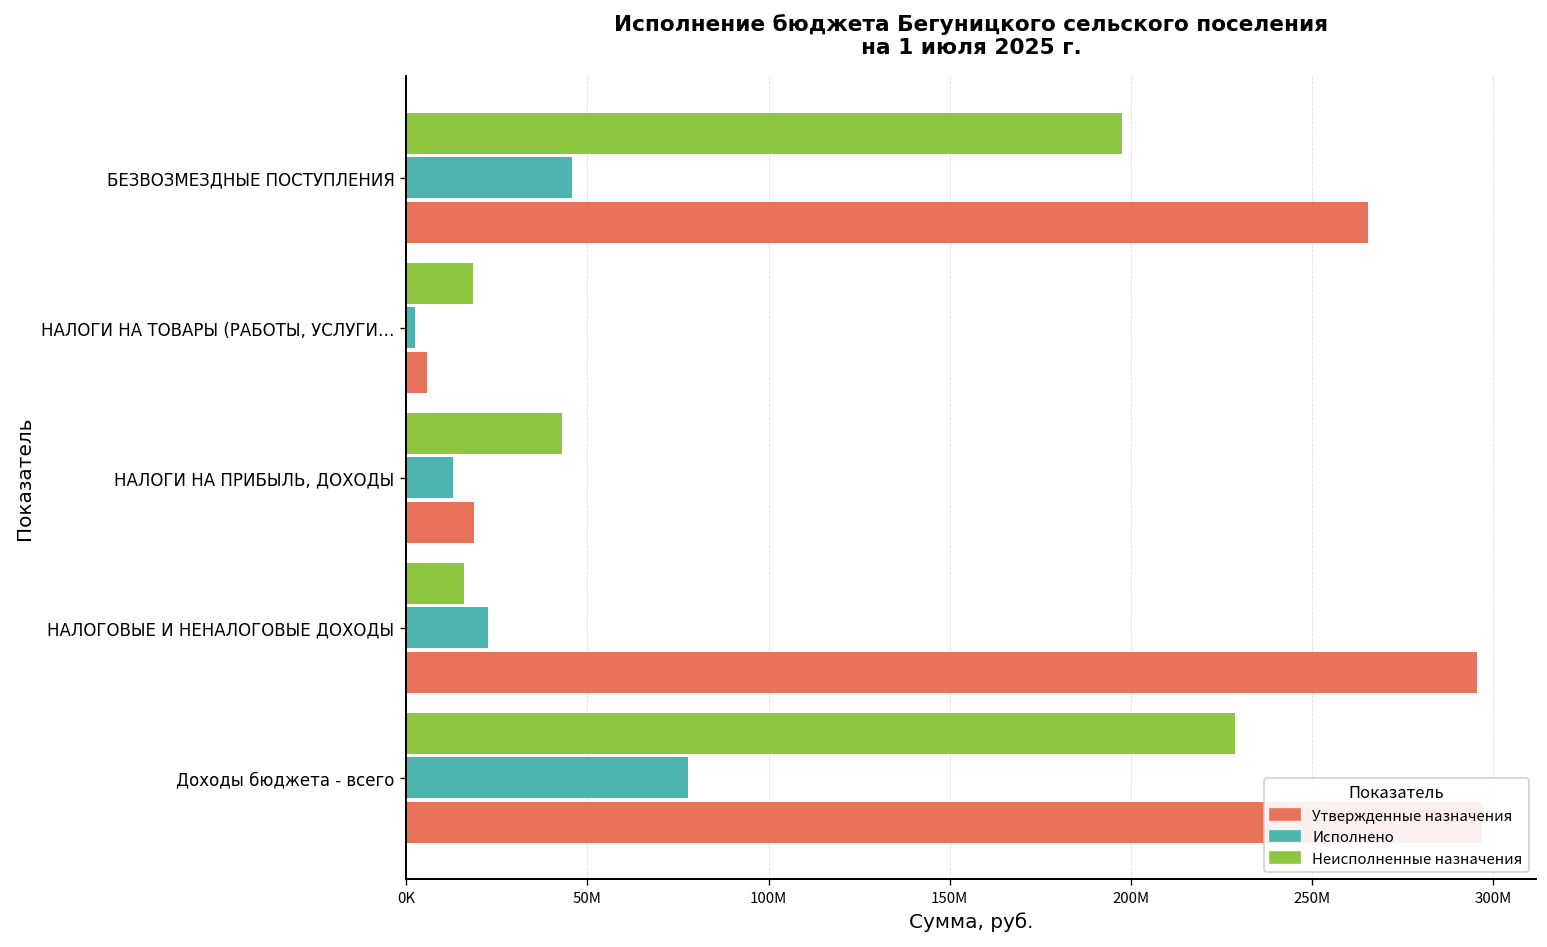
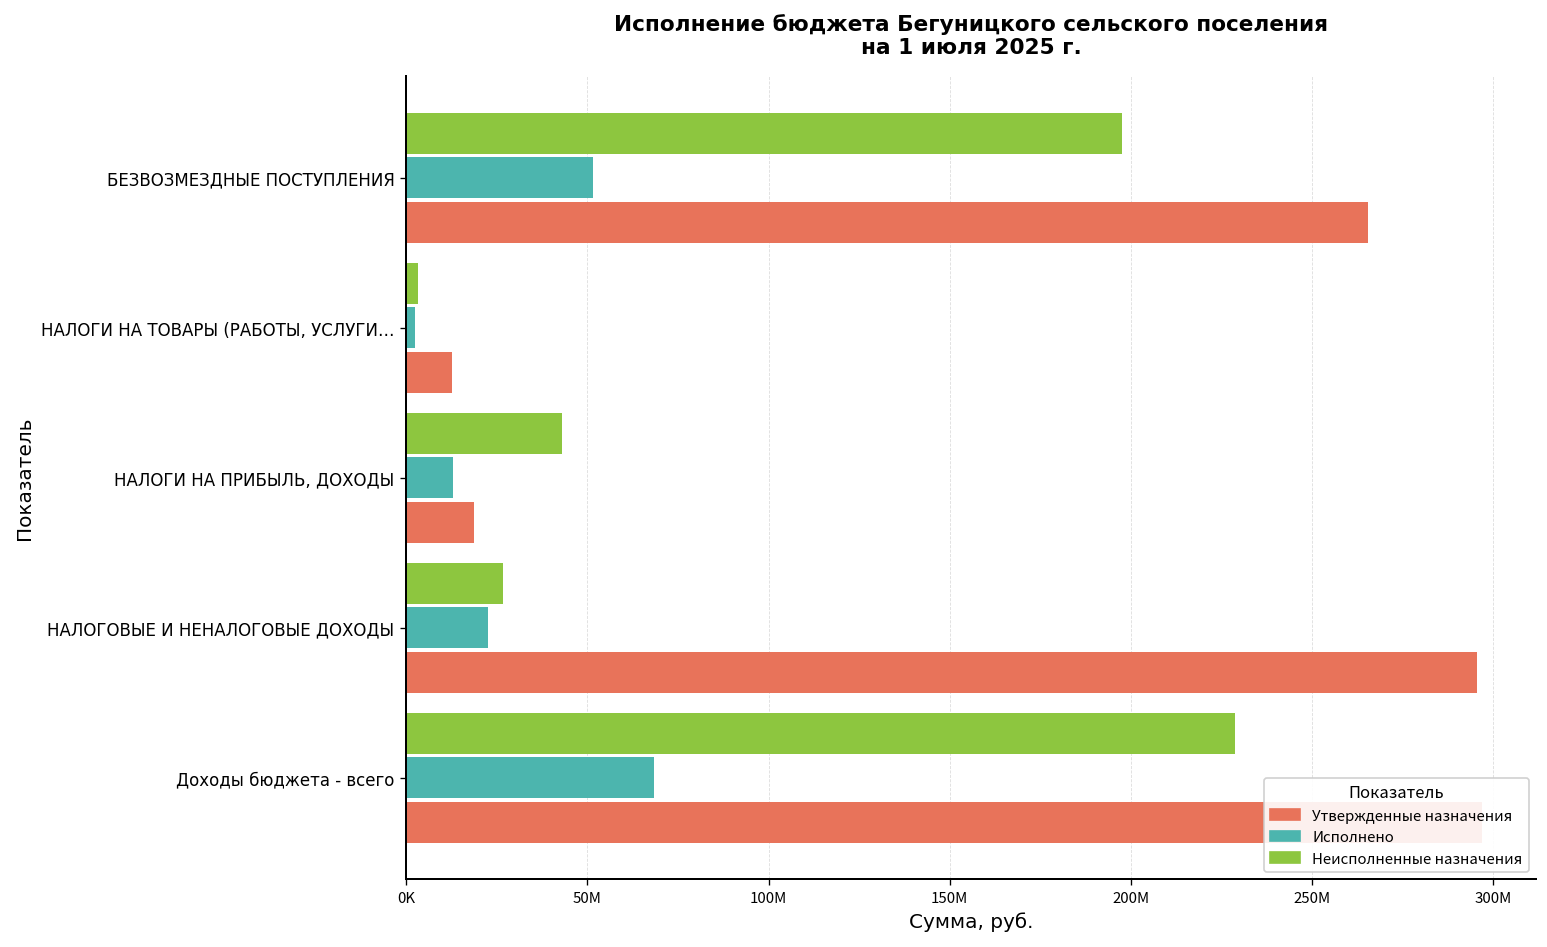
  {
    "Утвержденные назначения": {
      "БЕЗВОЗМЕЗДНЫЕ ПОСТУПЛЕНИЯ": 265000000,
-     "НАЛОГИ НА ТОВАРЫ (РАБОТЫ, УСЛУГИ…": 6000000,
+     "НАЛОГИ НА ТОВАРЫ (РАБОТЫ, УСЛУГИ…": 13000000,
      "НАЛОГИ НА ПРИБЫЛЬ, ДОХОДЫ": 19000000,
      "НАЛОГОВЫЕ И НЕНАЛОГОВЫЕ ДОХОДЫ": 296000000
    },
    "Исполнено": {
-     "БЕЗВОЗМЕЗДНЫЕ ПОСТУПЛЕНИЯ": 46000000,
+     "БЕЗВОЗМЕЗДНЫЕ ПОСТУПЛЕНИЯ": 51000000,
      "НАЛОГИ НА ТОВАРЫ (РАБОТЫ, УСЛУГИ…": 3000000,
      "НАЛОГИ НА ПРИБЫЛЬ, ДОХОДЫ": 13000000,
      "НАЛОГОВЫЕ И НЕНАЛОГОВЫЕ ДОХОДЫ": 23000000,
-     "Доходы бюджета - всего": 78000000
+     "Доходы бюджета - всего": 68000000
    },
    "Неисполненные назначения": {
      "БЕЗВОЗМЕЗДНЫЕ ПОСТУПЛЕНИЯ": 197000000,
-     "НАЛОГИ НА ТОВАРЫ (РАБОТЫ, УСЛУГИ…": 18000000,
+     "НАЛОГИ НА ТОВАРЫ (РАБОТЫ, УСЛУГИ…": 3000000,
      "НАЛОГИ НА ПРИБЫЛЬ, ДОХОДЫ": 43000000,
-     "НАЛОГОВЫЕ И НЕНАЛОГОВЫЕ ДОХОДЫ": 16000000,
+     "НАЛОГОВЫЕ И НЕНАЛОГОВЫЕ ДОХОДЫ": 27000000,
      "Доходы бюджета - всего": 229000000
    }
  }
